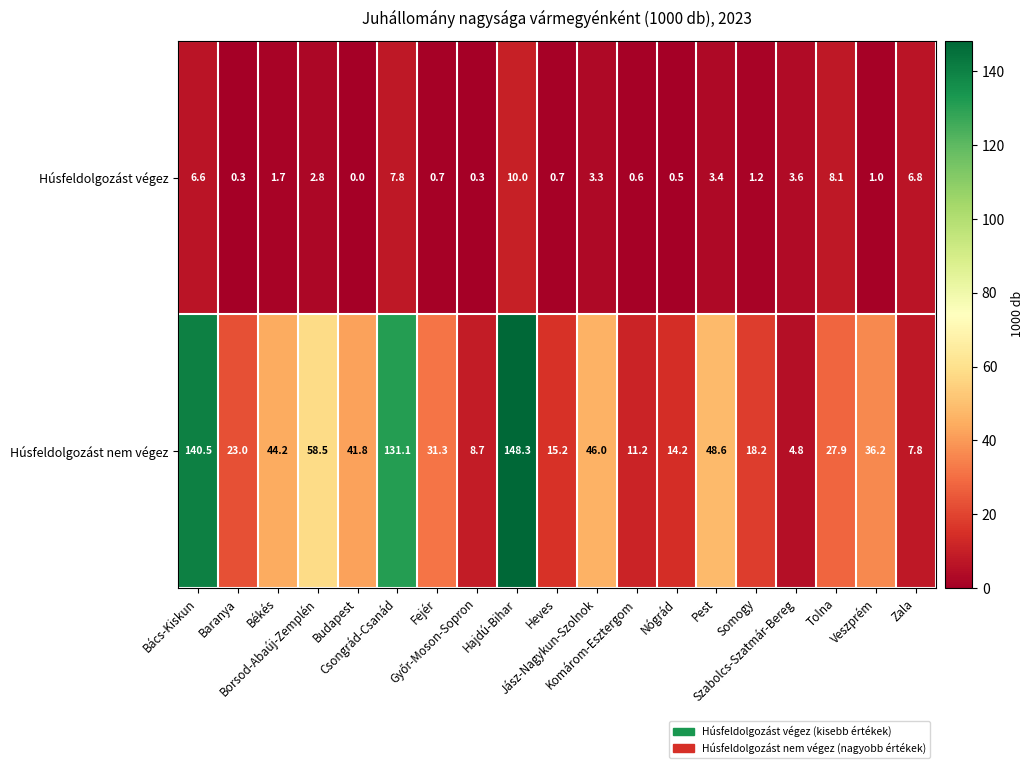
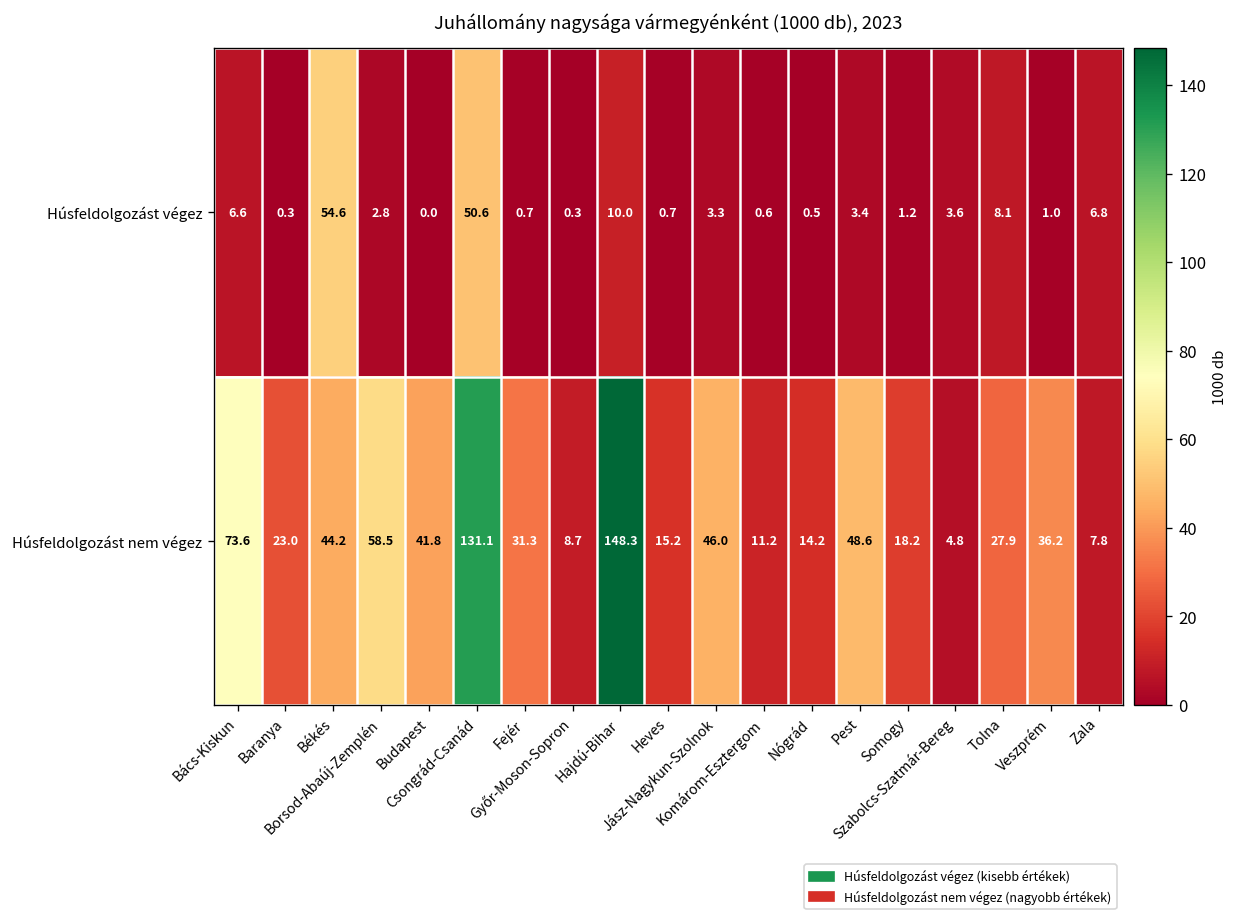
  {
    "Húsfeldolgozást végez": {
      "Bács-Kiskun": 6.6,
      "Baranya": 0.3,
-     "Békés": 1.7,
+     "Békés": 54.6,
      "Borsod-Abaúj-Zemplén": 2.8,
      "Budapest": 0.0,
-     "Csongrád-Csanád": 7.8,
+     "Csongrád-Csanád": 50.6,
      "Fejér": 0.7,
      "Győr-Moson-Sopron": 0.3,
      "Hajdú-Bihar": 10.0,
      "Heves": 0.7,
      "Jász-Nagykun-Szolnok": 3.3,
      "Komárom-Esztergom": 0.6,
      "Nógrád": 0.5,
      "Pest": 3.4,
      "Somogy": 1.2,
      "Szabolcs-Szatmár-Bereg": 3.6,
      "Tolna": 8.1,
      "Veszprém": 1.0,
      "Zala": 6.8
    },
    "Húsfeldolgozást nem végez": {
-     "Bács-Kiskun": 140.5,
+     "Bács-Kiskun": 73.6,
      "Baranya": 23.0,
      "Békés": 44.2,
      "Borsod-Abaúj-Zemplén": 58.5,
      "Budapest": 41.8,
      "Csongrád-Csanád": 131.1,
      "Fejér": 31.3,
      "Győr-Moson-Sopron": 8.7,
      "Hajdú-Bihar": 148.3,
      "Heves": 15.2,
      "Jász-Nagykun-Szolnok": 46.0,
      "Komárom-Esztergom": 11.2,
      "Nógrád": 14.2,
      "Pest": 48.6,
      "Somogy": 18.2,
      "Szabolcs-Szatmár-Bereg": 4.8,
      "Tolna": 27.9,
      "Veszprém": 36.2,
      "Zala": 7.8
    }
  }
